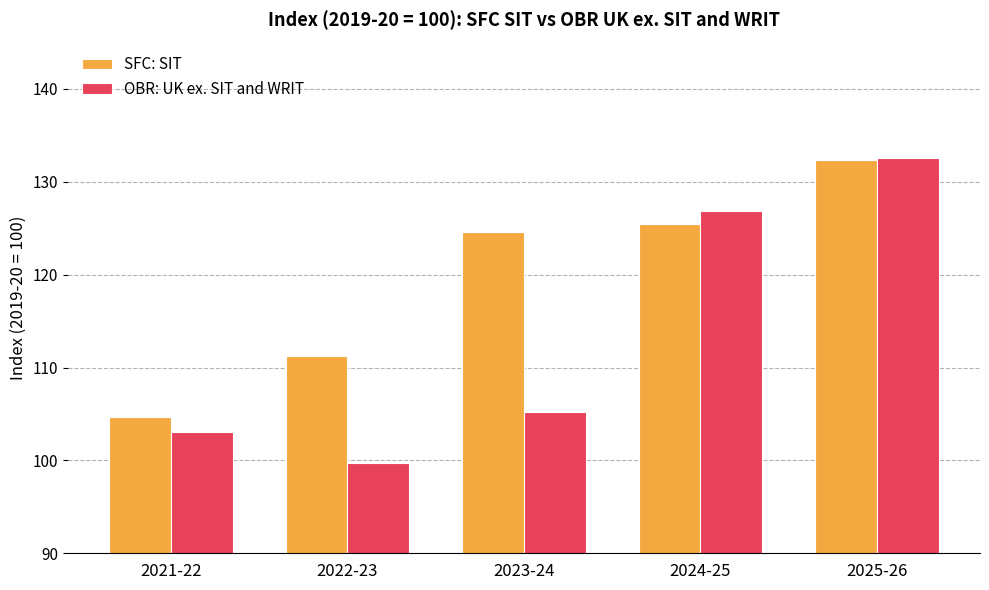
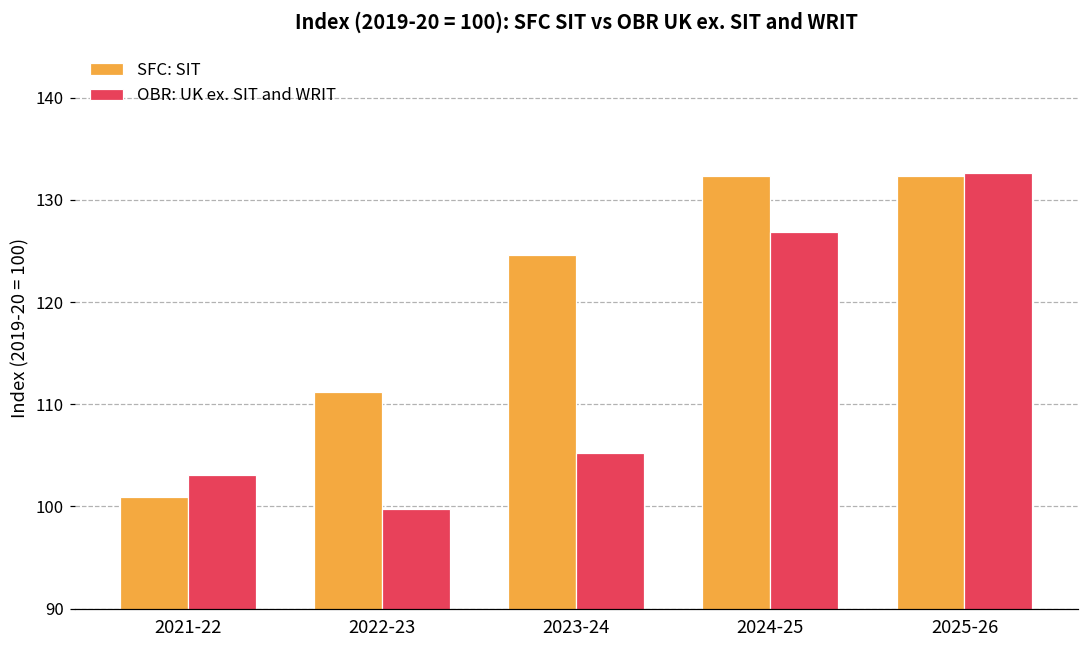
  {
    "SFC: SIT": {
-     "2021-22": 105,
+     "2021-22": 101,
      "2022-23": 111,
      "2023-24": 125,
-     "2024-25": 125,
+     "2024-25": 132,
      "2025-26": 132
    },
    "OBR: UK ex. SIT and WRIT": {
      "2021-22": 103,
      "2022-23": 100,
      "2023-24": 105,
      "2024-25": 127,
      "2025-26": 133
    }
  }
